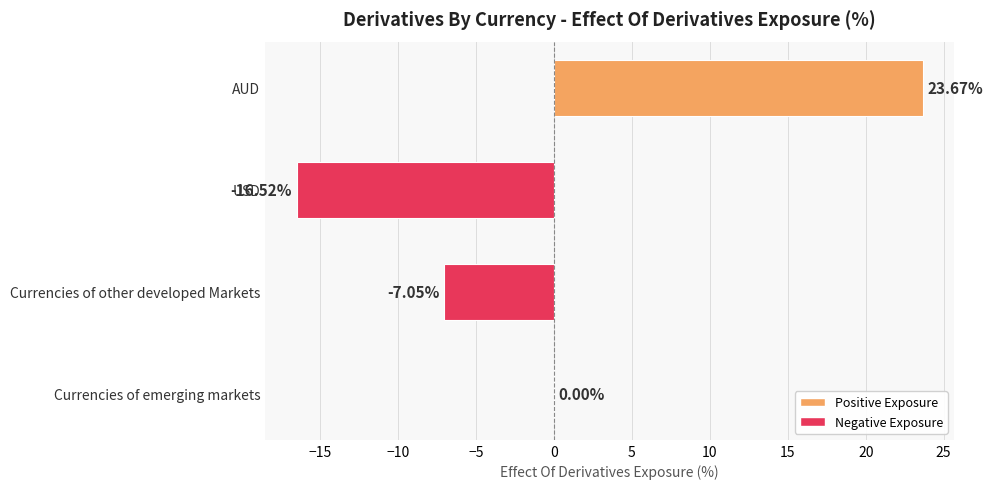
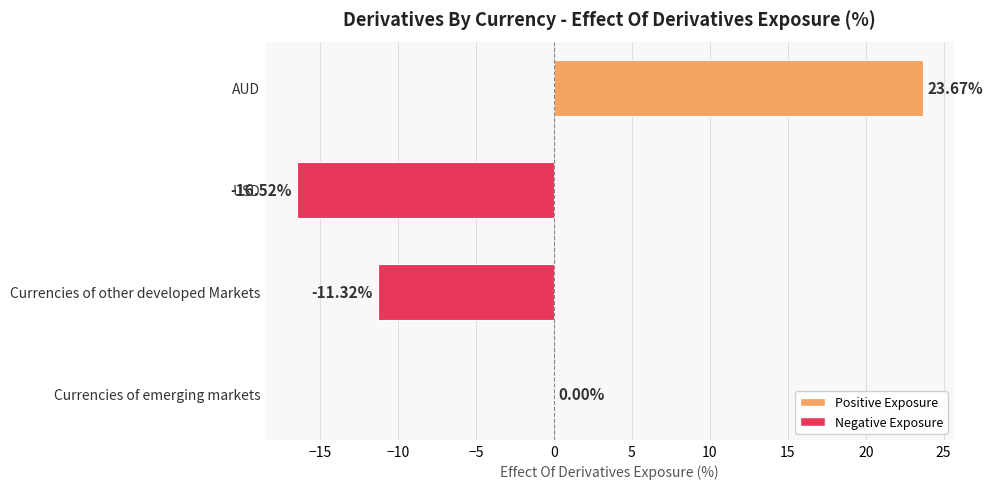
  {
    "AUD": "23.67%",
    "USD": "-16.52%",
-   "Currencies of other developed Markets": "-7.05%",
+   "Currencies of other developed Markets": "-11.32%",
    "Currencies of emerging markets": "0.00%"
  }
